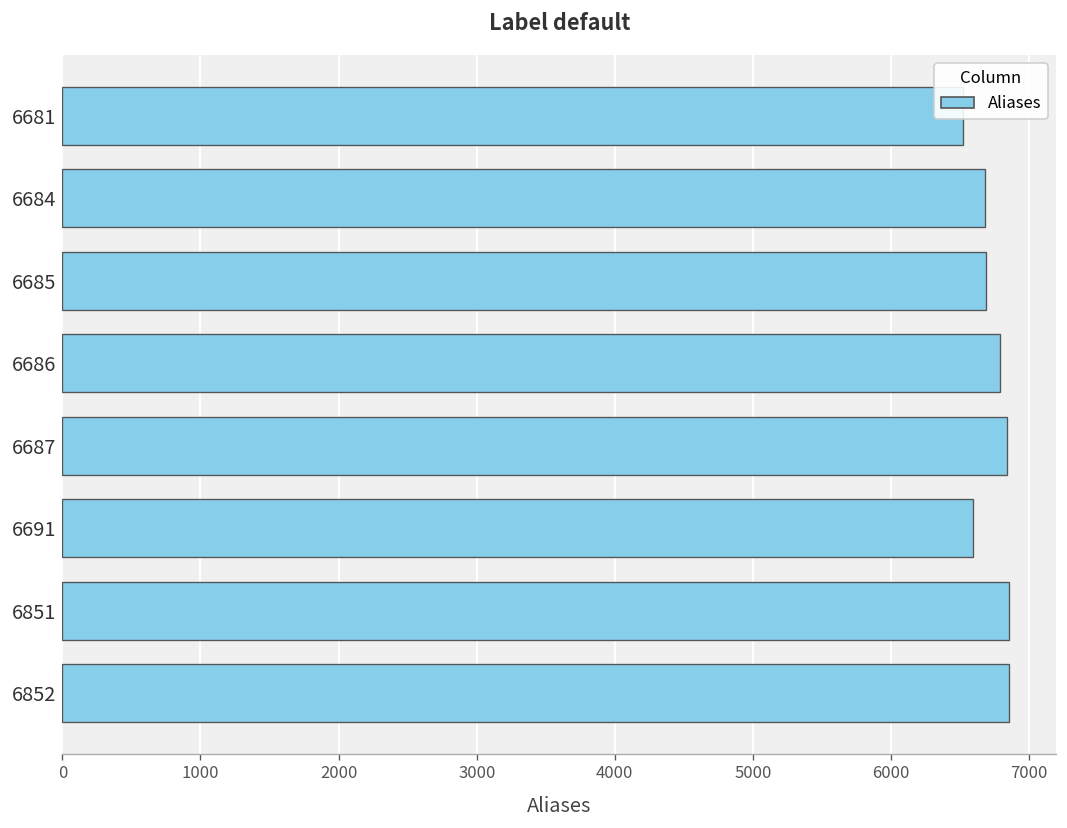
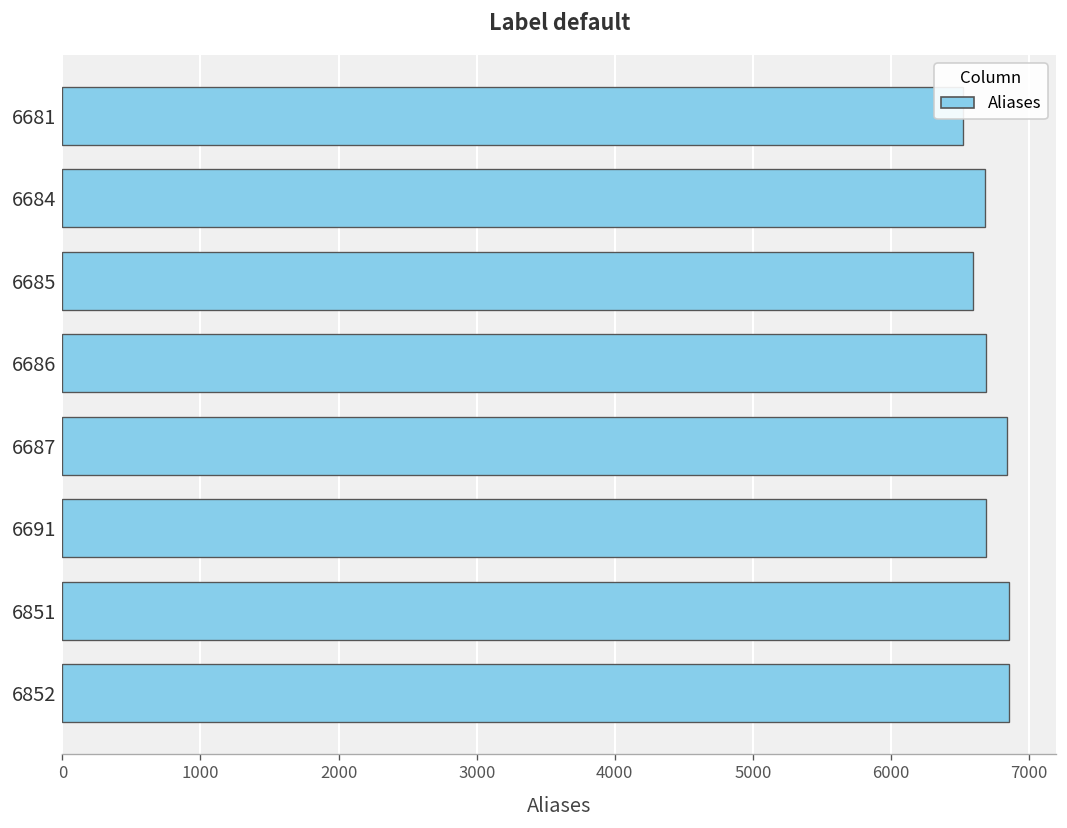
  {
    "6684": 6680,
-   "6685": 6690,
-   "6686": 6790,
+   "6685": 6590,
+   "6686": 6690,
    "6687": 6840,
-   "6691": 6600,
+   "6691": 6690,
    "6851": 6850,
    "6852": 6850
  }
